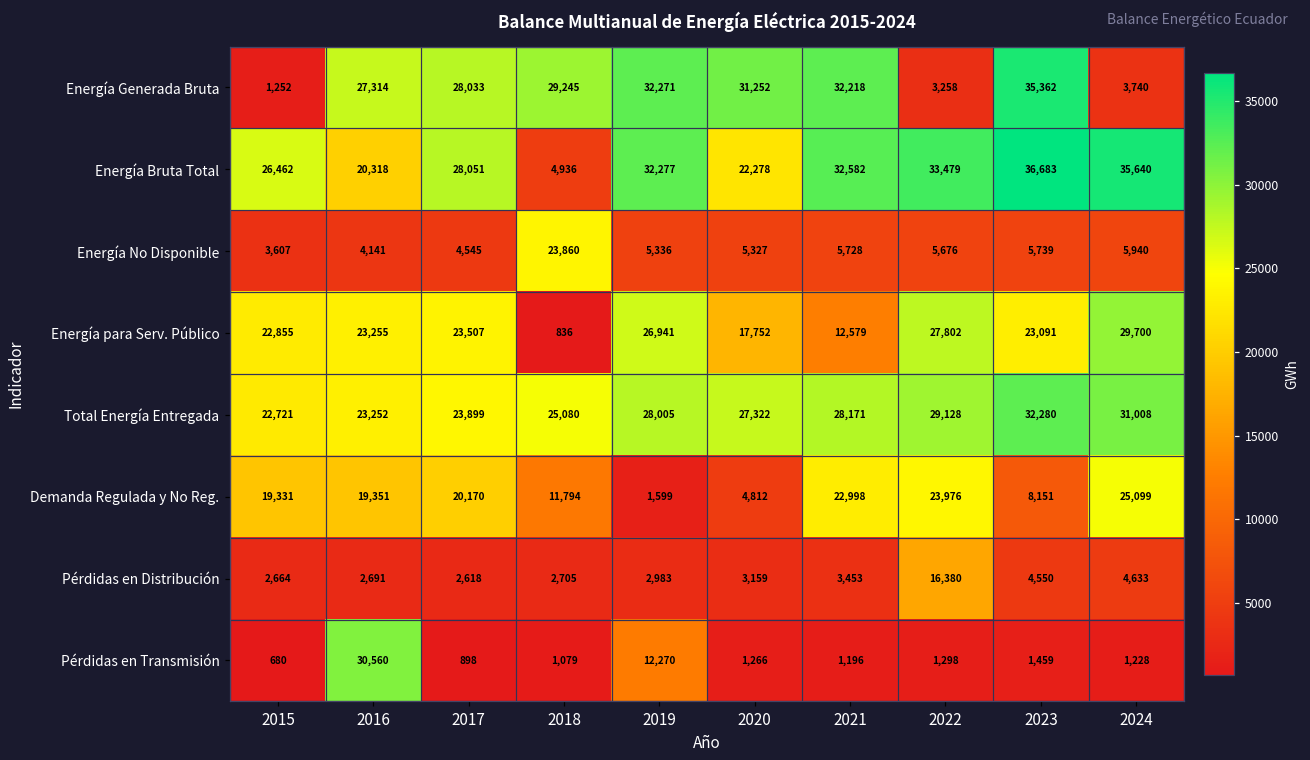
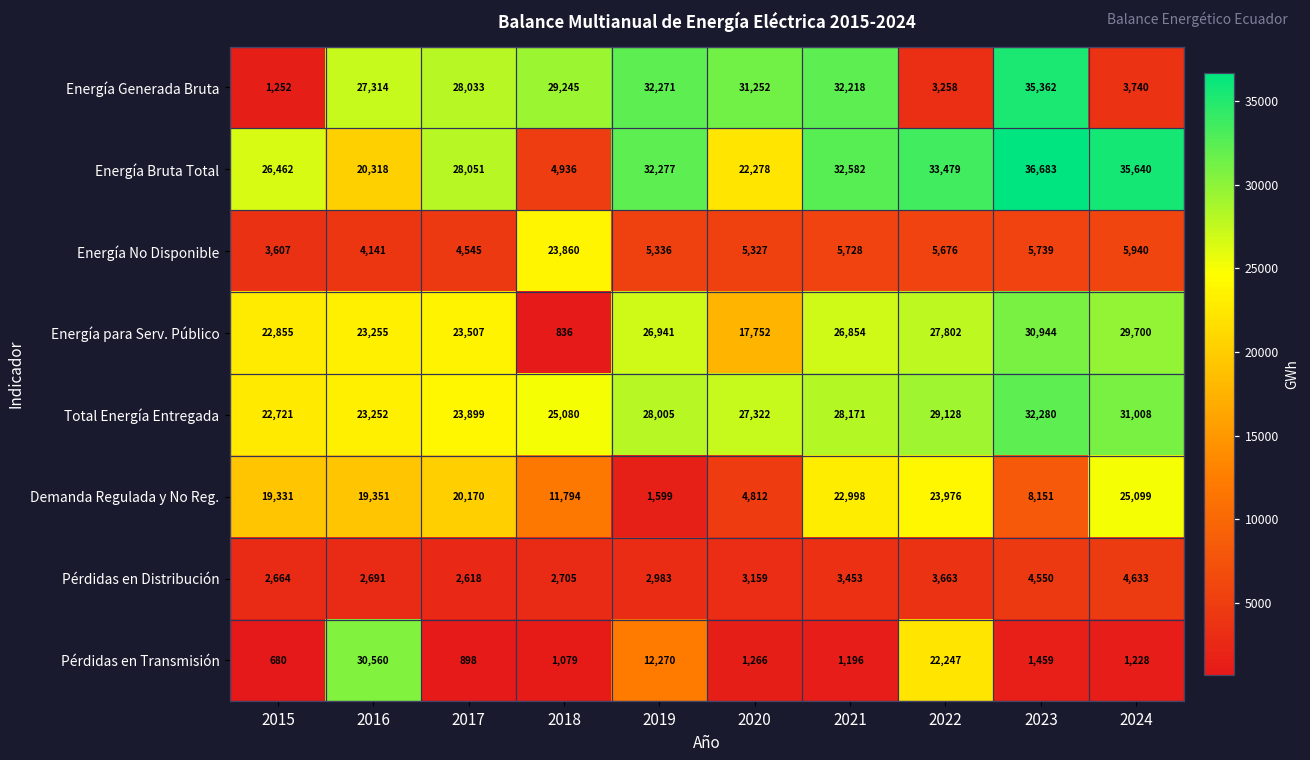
  {
    "Energía Generada Bruta": {
      "2015": "1,252",
      "2016": "27,314",
      "2017": "28,033",
      "2018": "29,245",
      "2019": "32,271",
      "2020": "31,252",
      "2021": "32,218",
      "2022": "3,258",
      "2023": "35,362",
      "2024": "3,740"
    },
    "Energía Bruta Total": {
      "2015": "26,462",
      "2016": "20,318",
      "2017": "28,051",
      "2018": "4,936",
      "2019": "32,277",
      "2020": "22,278",
      "2021": "32,582",
      "2022": "33,479",
      "2023": "36,683",
      "2024": "35,640"
    },
    "Energía No Disponible": {
      "2015": "3,607",
      "2016": "4,141",
      "2017": "4,545",
      "2018": "23,860",
      "2019": "5,336",
      "2020": "5,327",
      "2021": "5,728",
      "2022": "5,676",
      "2023": "5,739",
      "2024": "5,940"
    },
    "Energía para Serv. Público": {
      "2015": "22,855",
      "2016": "23,255",
      "2017": "23,507",
      "2018": "836",
      "2019": "26,941",
      "2020": "17,752",
-     "2021": "12,579",
+     "2021": "26,854",
      "2022": "27,802",
-     "2023": "23,091",
+     "2023": "30,944",
      "2024": "29,700"
    },
    "Total Energía Entregada": {
      "2015": "22,721",
      "2016": "23,252",
      "2017": "23,899",
      "2018": "25,080",
      "2019": "28,005",
      "2020": "27,322",
      "2021": "28,171",
      "2022": "29,128",
      "2023": "32,280",
      "2024": "31,008"
    },
    "Demanda Regulada y No Reg.": {
      "2015": "19,331",
      "2016": "19,351",
      "2017": "20,170",
      "2018": "11,794",
      "2019": "1,599",
      "2020": "4,812",
      "2021": "22,998",
      "2022": "23,976",
      "2023": "8,151",
      "2024": "25,099"
    },
    "Pérdidas en Distribución": {
      "2015": "2,664",
      "2016": "2,691",
      "2017": "2,618",
      "2018": "2,705",
      "2019": "2,983",
      "2020": "3,159",
      "2021": "3,453",
-     "2022": "16,380",
+     "2022": "3,663",
      "2023": "4,550",
      "2024": "4,633"
    },
    "Pérdidas en Transmisión": {
      "2015": "680",
      "2016": "30,560",
      "2017": "898",
      "2018": "1,079",
      "2019": "12,270",
      "2020": "1,266",
      "2021": "1,196",
-     "2022": "1,298",
+     "2022": "22,247",
      "2023": "1,459",
      "2024": "1,228"
    }
  }
